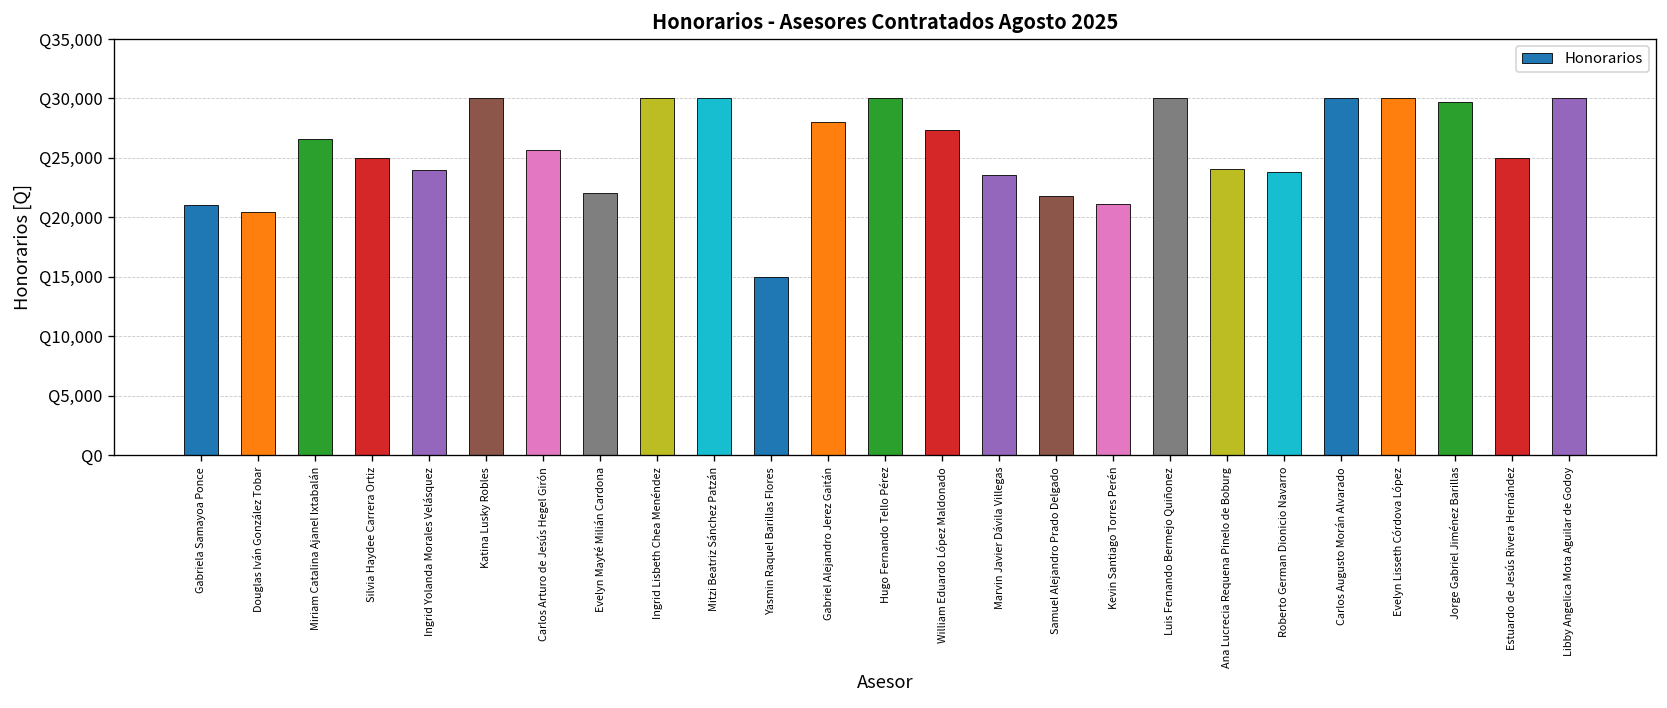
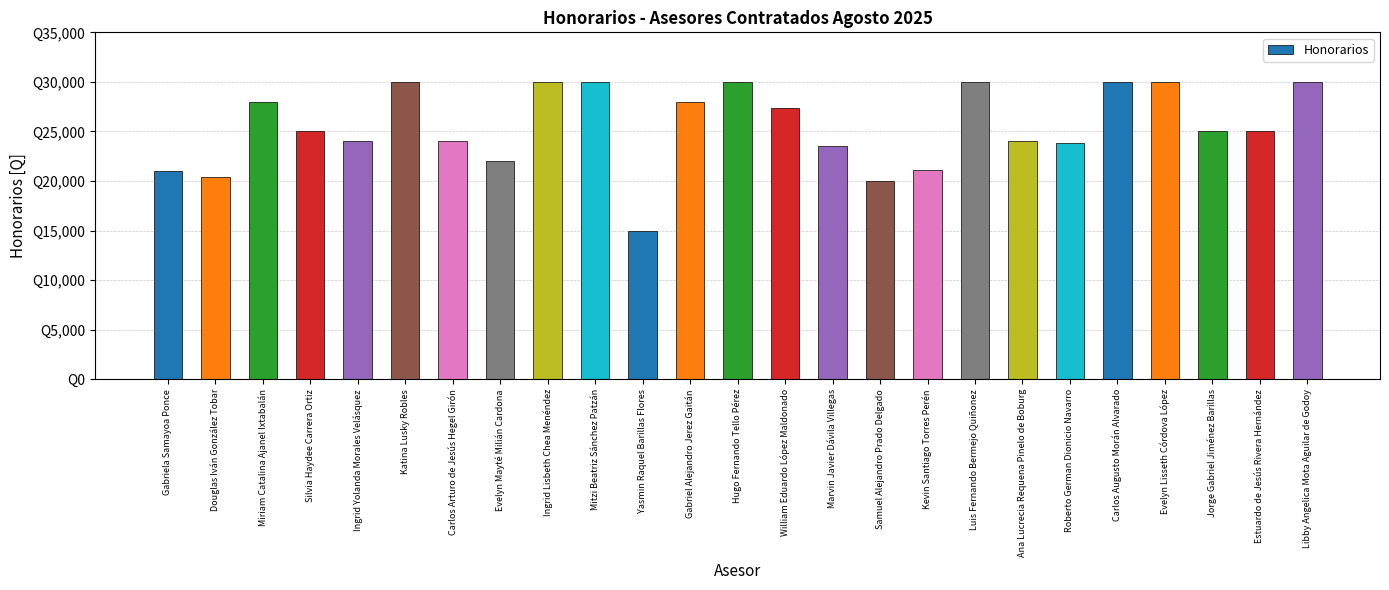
  {
    "Gabriela Samayoa Ponce": "Q21,000",
    "Douglas Iván González Tobar": "Q20,000",
-   "Miriam Catalina Ajanel Ixtabalán": "Q27,000",
+   "Miriam Catalina Ajanel Ixtabalán": "Q28,000",
    "Silvia Haydee Carrera Ortiz": "Q25,000",
    "Ingrid Yolanda Morales Velásquez": "Q24,000",
    "Katina Lusky Robles": "Q30,000",
-   "Carlos Arturo de Jesús Hegel Girón": "Q26,000",
+   "Carlos Arturo de Jesús Hegel Girón": "Q24,000",
    "Evelyn Mayté Milián Cardona": "Q22,000",
    "Ingrid Lisbeth Chea Menéndez": "Q30,000",
    "Mitzi Beatriz Sánchez Patzán": "Q30,000",
    "Yasmin Raquel Barillas Flores": "Q15,000",
    "Gabriel Alejandro Jerez Gaitán": "Q28,000",
    "Hugo Fernando Tello Pérez": "Q30,000",
    "William Eduardo López Maldonado": "Q27,000",
    "Marvin Javier Dávila Villegas": "Q24,000",
-   "Samuel Alejandro Prado Delgado": "Q22,000",
+   "Samuel Alejandro Prado Delgado": "Q20,000",
    "Kevin Santiago Torres Perén": "Q21,000",
    "Luis Fernando Bermejo Quiñonez": "Q30,000",
    "Ana Lucrecia Requena Pinelo de Boburg": "Q24,000",
    "Roberto German Dionicio Navarro": "Q24,000",
    "Carlos Augusto Morán Alvarado": "Q30,000",
    "Evelyn Lisseth Córdova López": "Q30,000",
-   "Jorge Gabriel Jiménez Barillas": "Q30,000",
+   "Jorge Gabriel Jiménez Barillas": "Q25,000",
    "Estuardo de Jesús Rivera Hernández": "Q25,000",
    "Libby Angelica Mota Aguilar de Godoy": "Q30,000"
  }
